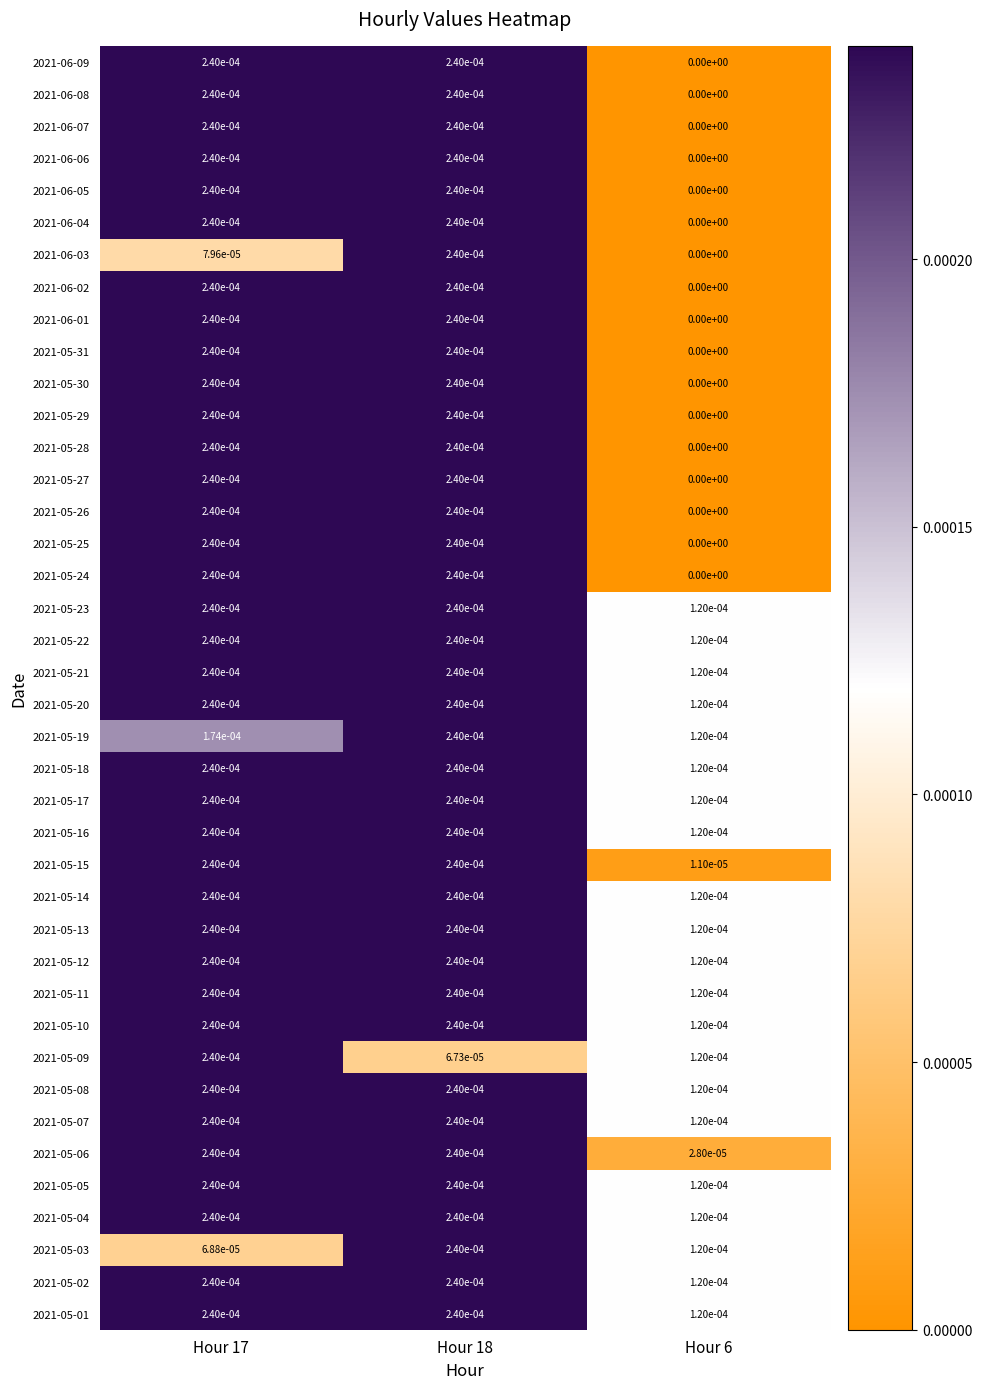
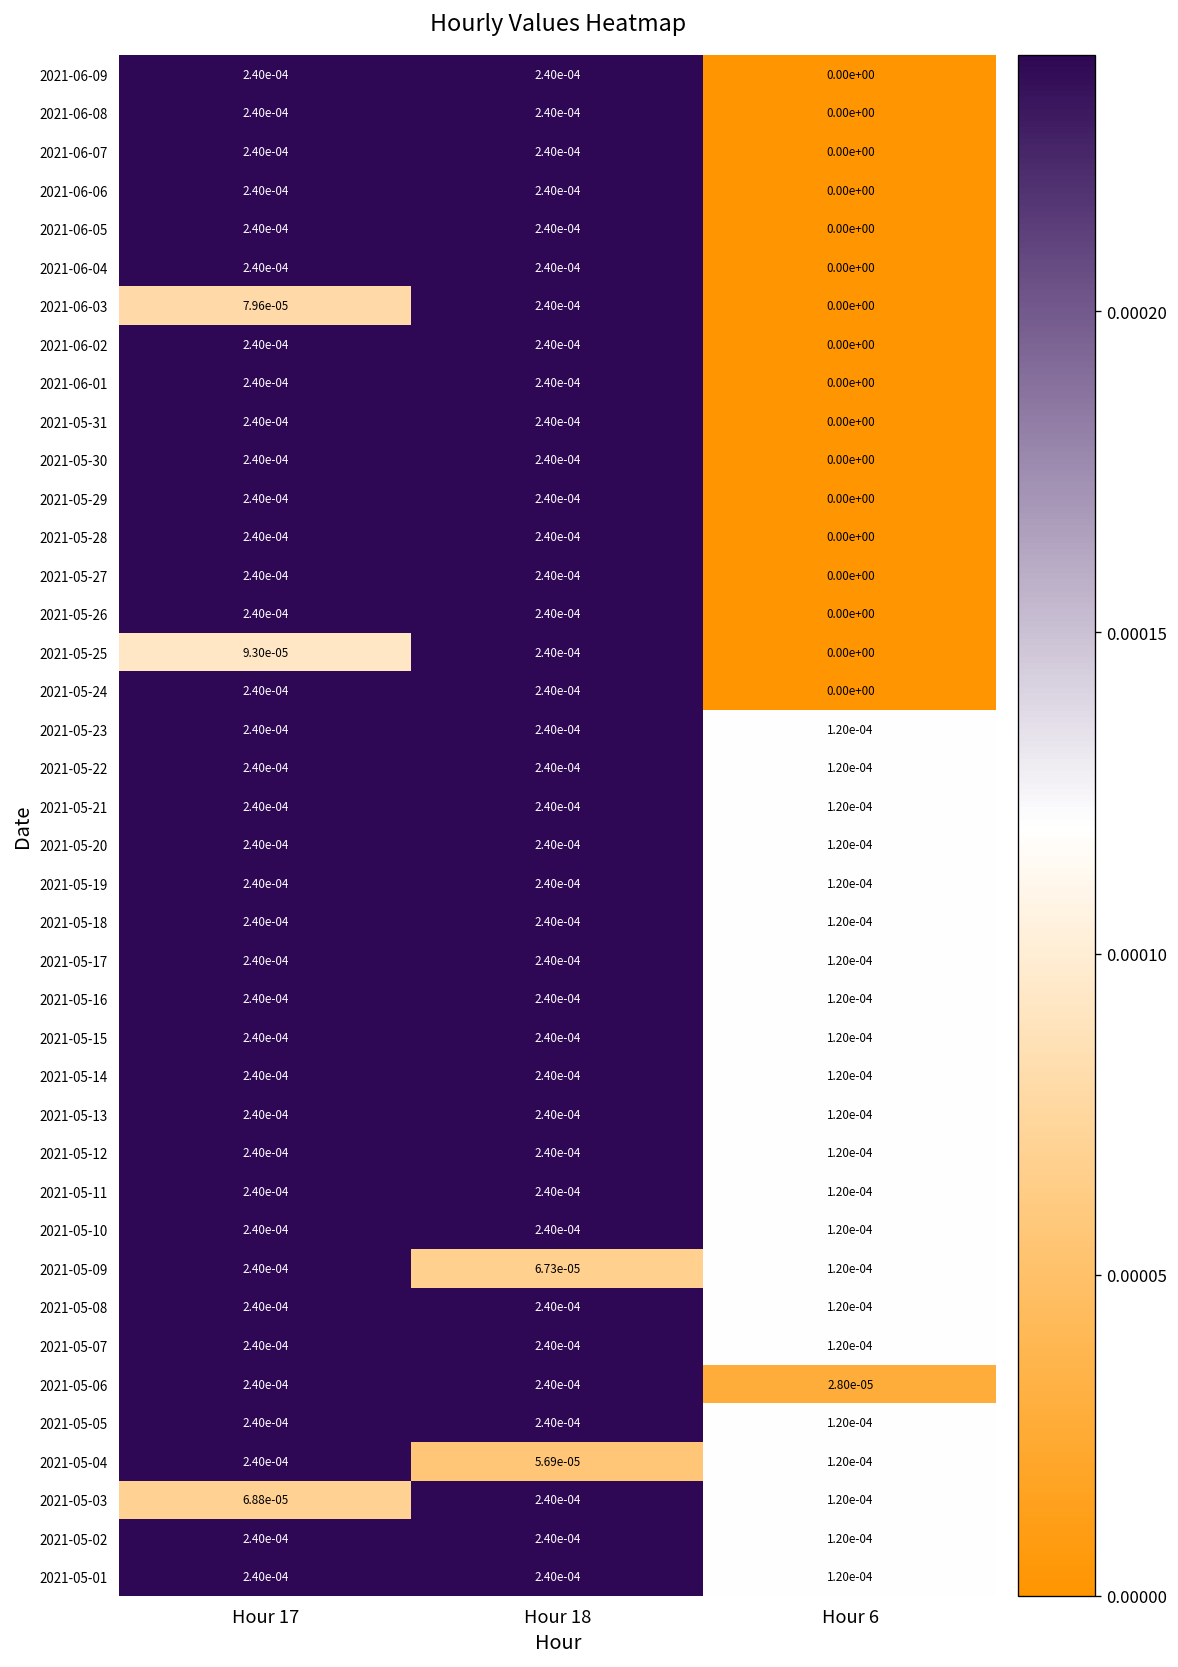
  {
    "2021-06-09": {
      "Hour 17": "2.40e-04",
      "Hour 18": "2.40e-04",
      "Hour 6": "0.00e+00"
    },
    "2021-06-08": {
      "Hour 17": "2.40e-04",
      "Hour 18": "2.40e-04",
      "Hour 6": "0.00e+00"
    },
    "2021-06-07": {
      "Hour 17": "2.40e-04",
      "Hour 18": "2.40e-04",
      "Hour 6": "0.00e+00"
    },
    "2021-06-06": {
      "Hour 17": "2.40e-04",
      "Hour 18": "2.40e-04",
      "Hour 6": "0.00e+00"
    },
    "2021-06-05": {
      "Hour 17": "2.40e-04",
      "Hour 18": "2.40e-04",
      "Hour 6": "0.00e+00"
    },
    "2021-06-04": {
      "Hour 17": "2.40e-04",
      "Hour 18": "2.40e-04",
      "Hour 6": "0.00e+00"
    },
    "2021-06-03": {
      "Hour 17": "7.96e-05",
      "Hour 18": "2.40e-04",
      "Hour 6": "0.00e+00"
    },
    "2021-06-02": {
      "Hour 17": "2.40e-04",
      "Hour 18": "2.40e-04",
      "Hour 6": "0.00e+00"
    },
    "2021-06-01": {
      "Hour 17": "2.40e-04",
      "Hour 18": "2.40e-04",
      "Hour 6": "0.00e+00"
    },
    "2021-05-31": {
      "Hour 17": "2.40e-04",
      "Hour 18": "2.40e-04",
      "Hour 6": "0.00e+00"
    },
    "2021-05-30": {
      "Hour 17": "2.40e-04",
      "Hour 18": "2.40e-04",
      "Hour 6": "0.00e+00"
    },
    "2021-05-29": {
      "Hour 17": "2.40e-04",
      "Hour 18": "2.40e-04",
      "Hour 6": "0.00e+00"
    },
    "2021-05-28": {
      "Hour 17": "2.40e-04",
      "Hour 18": "2.40e-04",
      "Hour 6": "0.00e+00"
    },
    "2021-05-27": {
      "Hour 17": "2.40e-04",
      "Hour 18": "2.40e-04",
      "Hour 6": "0.00e+00"
    },
    "2021-05-26": {
      "Hour 17": "2.40e-04",
      "Hour 18": "2.40e-04",
      "Hour 6": "0.00e+00"
    },
    "2021-05-25": {
-     "Hour 17": "2.40e-04",
+     "Hour 17": "9.30e-05",
      "Hour 18": "2.40e-04",
      "Hour 6": "0.00e+00"
    },
    "2021-05-24": {
      "Hour 17": "2.40e-04",
      "Hour 18": "2.40e-04",
      "Hour 6": "0.00e+00"
    },
    "2021-05-23": {
      "Hour 17": "2.40e-04",
      "Hour 18": "2.40e-04",
      "Hour 6": "1.20e-04"
    },
    "2021-05-22": {
      "Hour 17": "2.40e-04",
      "Hour 18": "2.40e-04",
      "Hour 6": "1.20e-04"
    },
    "2021-05-21": {
      "Hour 17": "2.40e-04",
      "Hour 18": "2.40e-04",
      "Hour 6": "1.20e-04"
    },
    "2021-05-20": {
      "Hour 17": "2.40e-04",
      "Hour 18": "2.40e-04",
      "Hour 6": "1.20e-04"
    },
    "2021-05-19": {
-     "Hour 17": "1.74e-04",
+     "Hour 17": "2.40e-04",
      "Hour 18": "2.40e-04",
      "Hour 6": "1.20e-04"
    },
    "2021-05-18": {
      "Hour 17": "2.40e-04",
      "Hour 18": "2.40e-04",
      "Hour 6": "1.20e-04"
    },
    "2021-05-17": {
      "Hour 17": "2.40e-04",
      "Hour 18": "2.40e-04",
      "Hour 6": "1.20e-04"
    },
    "2021-05-16": {
      "Hour 17": "2.40e-04",
      "Hour 18": "2.40e-04",
      "Hour 6": "1.20e-04"
    },
    "2021-05-15": {
      "Hour 17": "2.40e-04",
      "Hour 18": "2.40e-04",
-     "Hour 6": "1.10e-05"
+     "Hour 6": "1.20e-04"
    },
    "2021-05-14": {
      "Hour 17": "2.40e-04",
      "Hour 18": "2.40e-04",
      "Hour 6": "1.20e-04"
    },
    "2021-05-13": {
      "Hour 17": "2.40e-04",
      "Hour 18": "2.40e-04",
      "Hour 6": "1.20e-04"
    },
    "2021-05-12": {
      "Hour 17": "2.40e-04",
      "Hour 18": "2.40e-04",
      "Hour 6": "1.20e-04"
    },
    "2021-05-11": {
      "Hour 17": "2.40e-04",
      "Hour 18": "2.40e-04",
      "Hour 6": "1.20e-04"
    },
    "2021-05-10": {
      "Hour 17": "2.40e-04",
      "Hour 18": "2.40e-04",
      "Hour 6": "1.20e-04"
    },
    "2021-05-09": {
      "Hour 17": "2.40e-04",
      "Hour 18": "6.73e-05",
      "Hour 6": "1.20e-04"
    },
    "2021-05-08": {
      "Hour 17": "2.40e-04",
      "Hour 18": "2.40e-04",
      "Hour 6": "1.20e-04"
    },
    "2021-05-07": {
      "Hour 17": "2.40e-04",
      "Hour 18": "2.40e-04",
      "Hour 6": "1.20e-04"
    },
    "2021-05-06": {
      "Hour 17": "2.40e-04",
      "Hour 18": "2.40e-04",
      "Hour 6": "2.80e-05"
    },
    "2021-05-05": {
      "Hour 17": "2.40e-04",
      "Hour 18": "2.40e-04",
      "Hour 6": "1.20e-04"
    },
    "2021-05-04": {
      "Hour 17": "2.40e-04",
-     "Hour 18": "2.40e-04",
+     "Hour 18": "5.69e-05",
      "Hour 6": "1.20e-04"
    },
    "2021-05-03": {
      "Hour 17": "6.88e-05",
      "Hour 18": "2.40e-04",
      "Hour 6": "1.20e-04"
    },
    "2021-05-02": {
      "Hour 17": "2.40e-04",
      "Hour 18": "2.40e-04",
      "Hour 6": "1.20e-04"
    },
    "2021-05-01": {
      "Hour 17": "2.40e-04",
      "Hour 18": "2.40e-04",
      "Hour 6": "1.20e-04"
    }
  }
